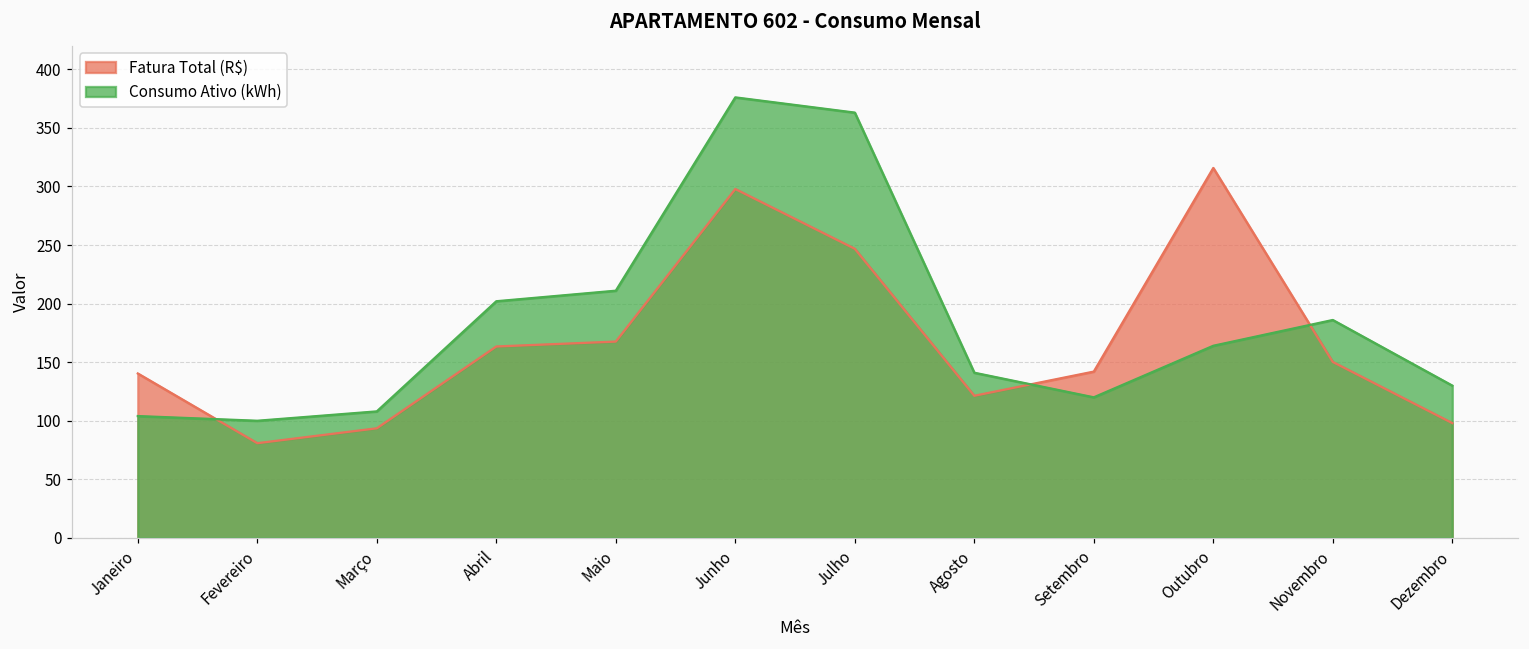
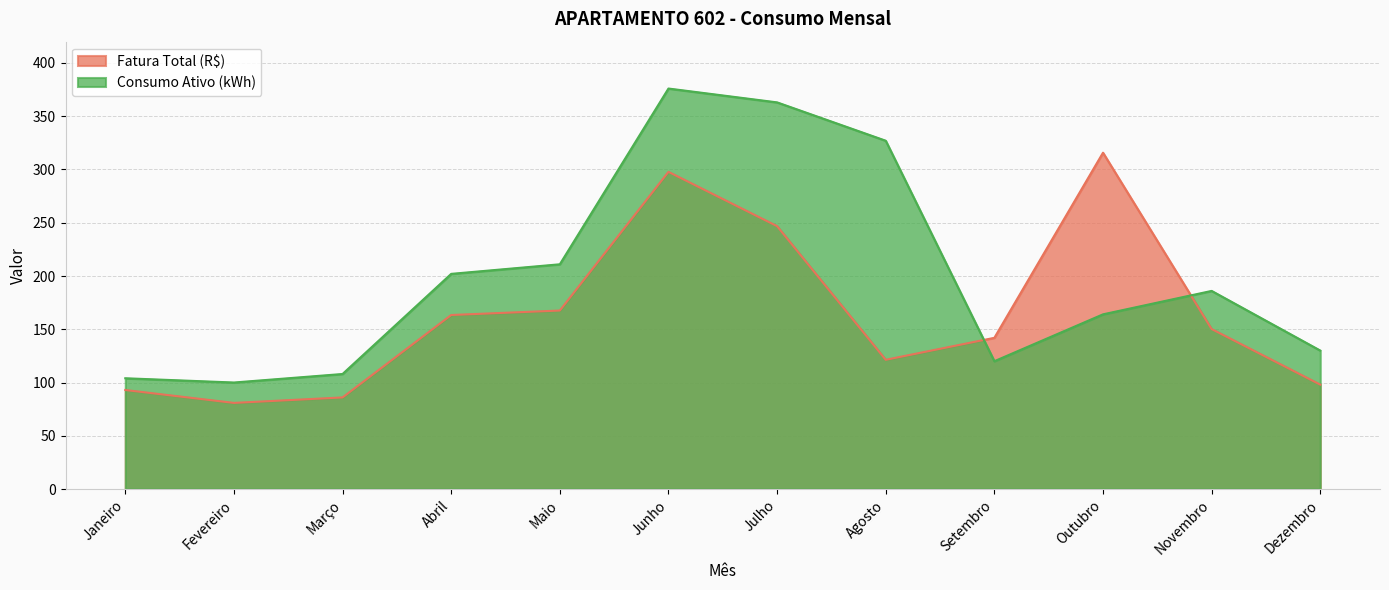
  {
    "Fatura Total (R$)": {
-     "Janeiro": 140,
+     "Janeiro": 93,
      "Fevereiro": 81,
-     "Março": 94,
+     "Março": 86,
      "Abril": 163,
      "Maio": 168,
      "Junho": 298,
      "Julho": 247,
      "Agosto": 121,
      "Setembro": 142,
      "Outubro": 316,
      "Novembro": 150,
      "Dezembro": 98
    },
    "Consumo Ativo (kWh)": {
      "Janeiro": 104,
      "Fevereiro": 100,
      "Março": 108,
      "Abril": 202,
      "Maio": 211,
      "Junho": 376,
      "Julho": 363,
-     "Agosto": 141,
+     "Agosto": 327,
      "Setembro": 120,
      "Outubro": 164,
      "Novembro": 186,
      "Dezembro": 130
    }
  }
